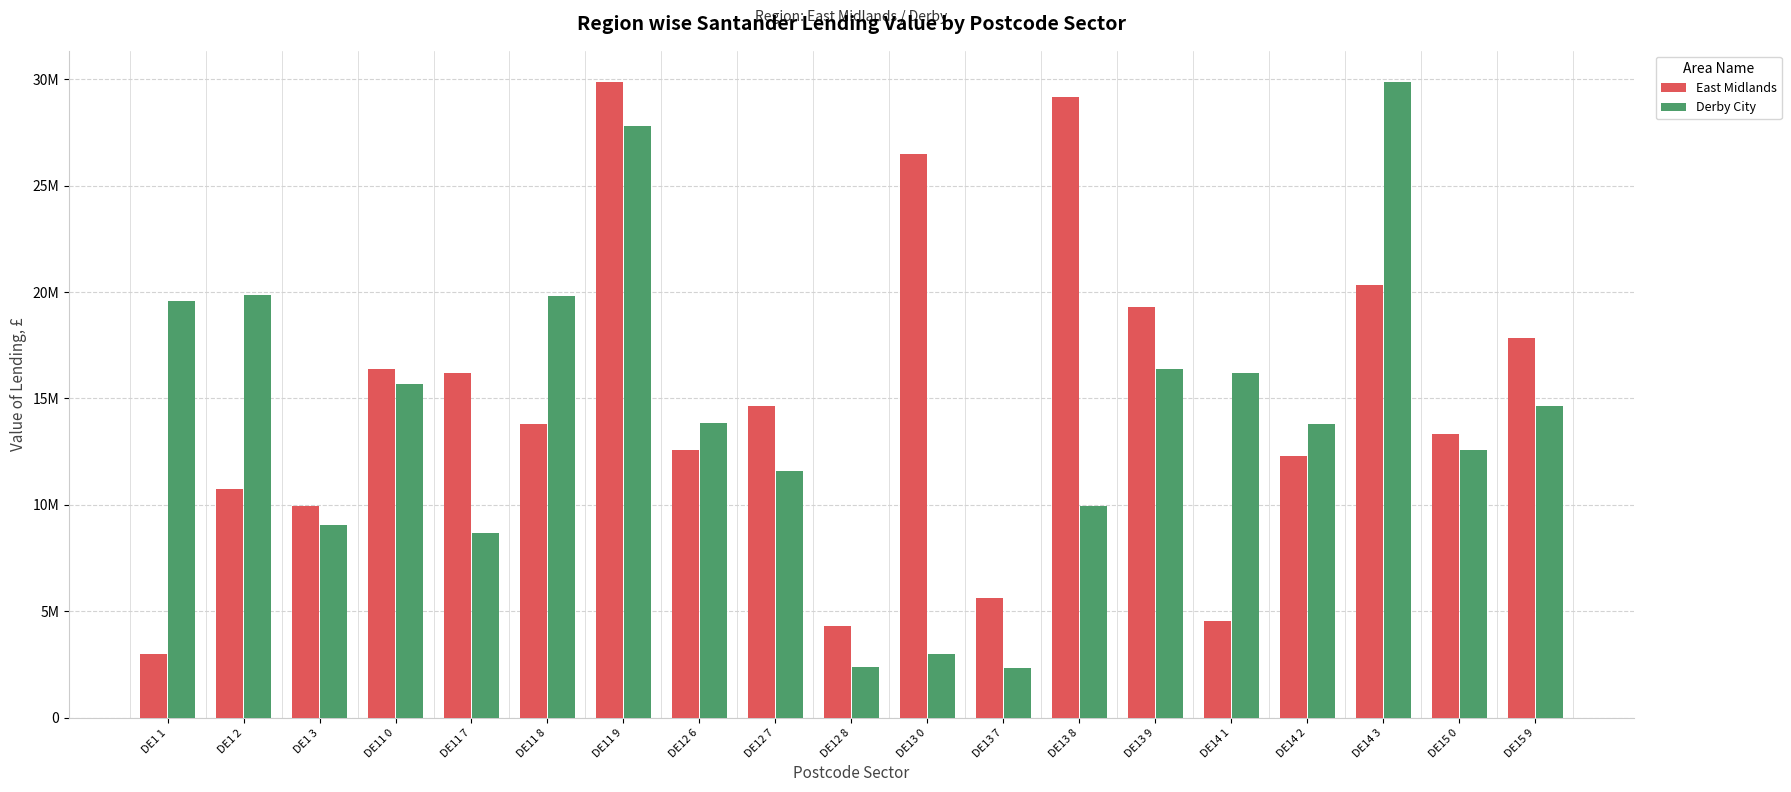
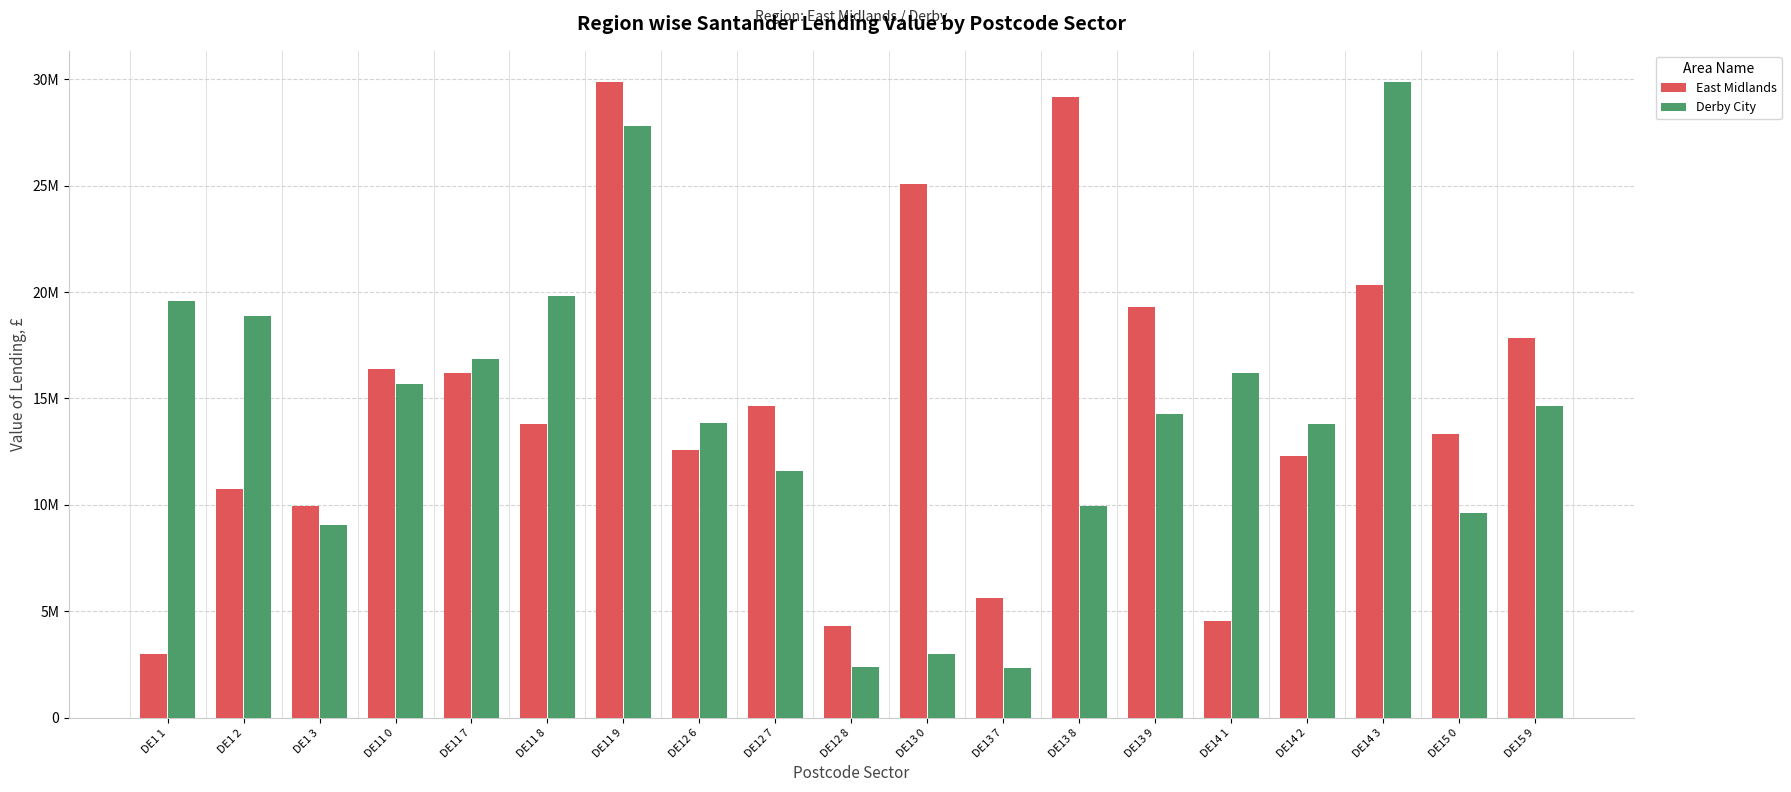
  {
    "East Midlands": {
      "DE1 1": 3000000,
      "DE1 2": 10800000,
      "DE1 3": 10000000,
      "DE11 0": 16400000,
      "DE11 7": 16200000,
      "DE11 8": 13800000,
      "DE11 9": 29800000,
      "DE12 6": 12600000,
      "DE12 7": 14600000,
      "DE12 8": 4300000,
-     "DE13 0": 26500000,
+     "DE13 0": 25100000,
      "DE13 7": 5600000,
      "DE13 8": 29200000,
      "DE13 9": 19300000,
      "DE14 1": 4600000,
      "DE14 2": 12300000,
      "DE14 3": 20300000,
      "DE15 0": 13300000,
      "DE15 9": 17900000
    },
    "Derby City": {
      "DE1 1": 19600000,
-     "DE1 2": 19900000,
+     "DE1 2": 18900000,
      "DE1 3": 9100000,
      "DE11 0": 15700000,
-     "DE11 7": 8700000,
+     "DE11 7": 16900000,
      "DE11 8": 19800000,
      "DE11 9": 27800000,
      "DE12 6": 13900000,
      "DE12 7": 11600000,
      "DE12 8": 2400000,
      "DE13 0": 3000000,
      "DE13 7": 2300000,
      "DE13 8": 10000000,
-     "DE13 9": 16400000,
+     "DE13 9": 14200000,
      "DE14 1": 16200000,
      "DE14 2": 13800000,
      "DE14 3": 29800000,
-     "DE15 0": 12600000,
+     "DE15 0": 9600000,
      "DE15 9": 14600000
    }
  }
